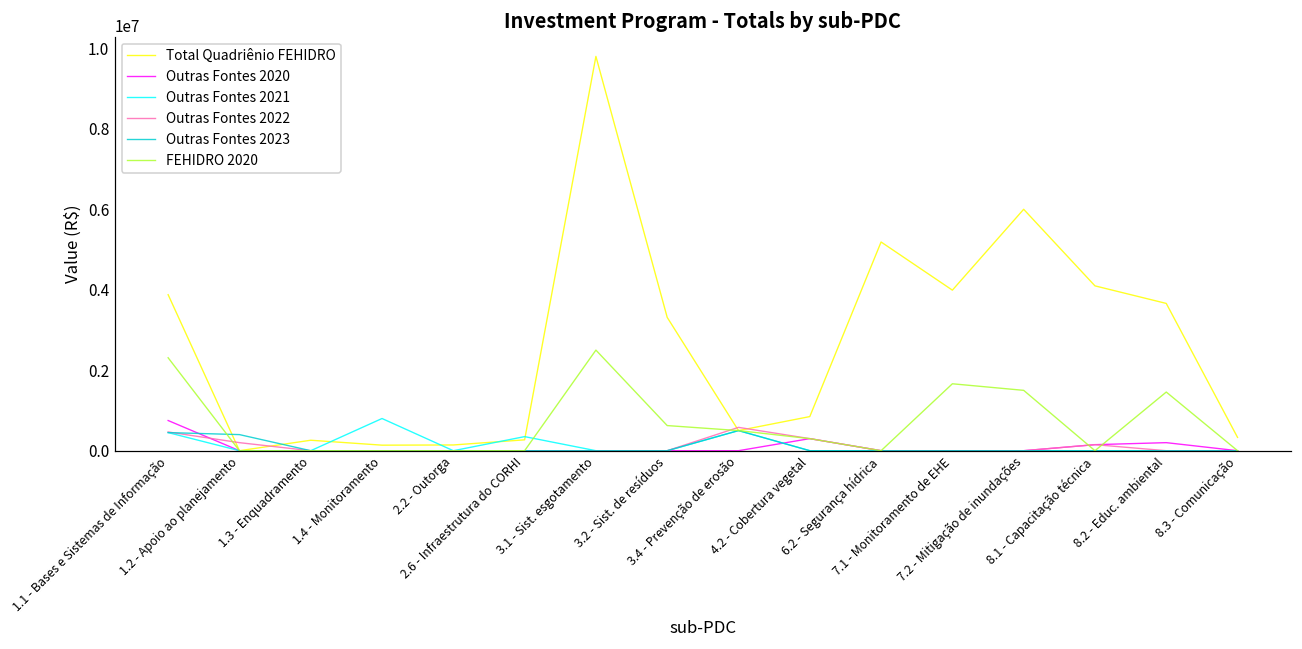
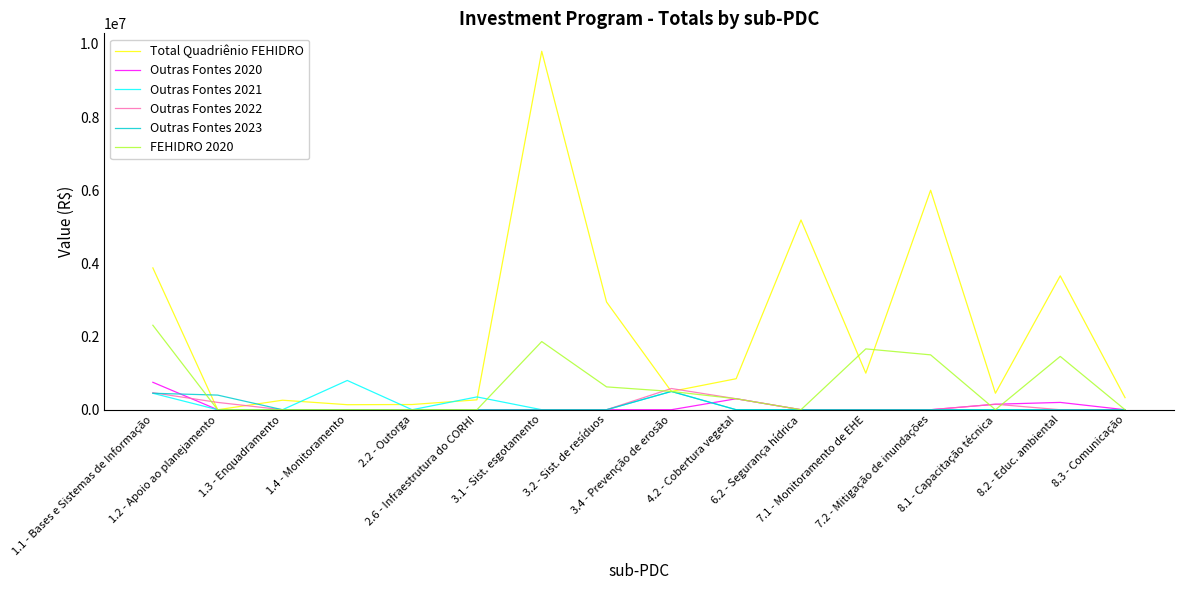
  {
    "Total Quadriênio FEHIDRO": {
      "1.1 - Bases e Sistemas de Informação": 3900000,
      "1.3 - Enquadramento": 300000,
      "1.4 - Monitoramento": 100000,
      "2.2 - Outorga": 100000,
      "2.6 - Infraestrutura do CORHI": 300000,
      "3.1 - Sist. esgotamento": 9800000,
-     "3.2 - Sist. de resíduos": 3300000,
+     "3.2 - Sist. de resíduos": 2900000,
      "4.2 - Cobertura vegetal": 800000,
      "6.2 - Segurança hídrica": 5200000,
-     "7.1 - Monitoramento de EHE": 4000000,
+     "7.1 - Monitoramento de EHE": 1000000,
      "7.2 - Mitigação de inundações": 6000000,
-     "8.1 - Capacitação técnica": 4100000,
+     "8.1 - Capacitação técnica": 500000,
      "8.2 - Educ. ambiental": 3700000,
      "8.3 - Comunicação": 300000
    },
    "Outras Fontes 2020": {
      "1.1 - Bases e Sistemas de Informação": 800000,
      "3.4 - Prevenção de erosão": 0,
      "8.2 - Educ. ambiental": 200000
    },
    "Outras Fontes 2021": {
      "1.4 - Monitoramento": 800000,
      "2.6 - Infraestrutura do CORHI": 400000
    },
    "Outras Fontes 2022": {
      "1.2 - Apoio ao planejamento": 200000,
      "3.4 - Prevenção de erosão": 600000
    },
    "Outras Fontes 2023": {
      "1.2 - Apoio ao planejamento": 400000
    },
    "FEHIDRO 2020": {
      "1.1 - Bases e Sistemas de Informação": 2300000,
-     "3.1 - Sist. esgotamento": 2500000,
+     "3.1 - Sist. esgotamento": 1900000,
      "3.2 - Sist. de resíduos": 600000,
      "7.1 - Monitoramento de EHE": 1700000,
      "7.2 - Mitigação de inundações": 1500000,
      "8.2 - Educ. ambiental": 1500000
    }
  }
